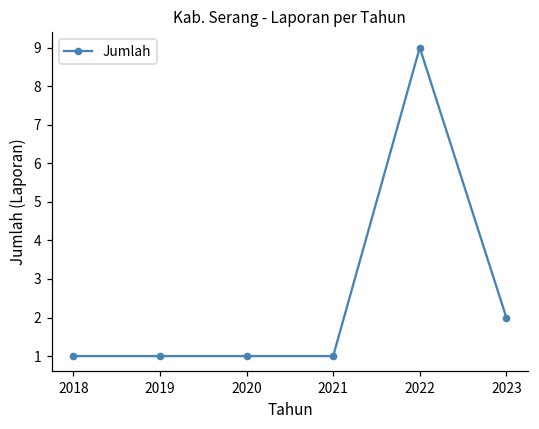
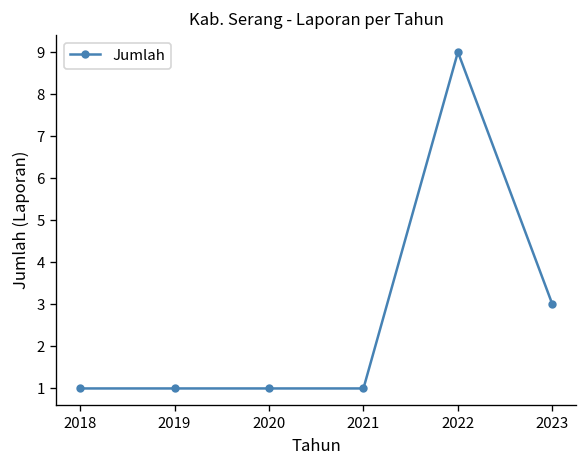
  {
    "2018": 1,
    "2019": 1,
    "2020": 1,
    "2021": 1,
    "2022": 9,
-   "2023": 2
+   "2023": 3
  }
